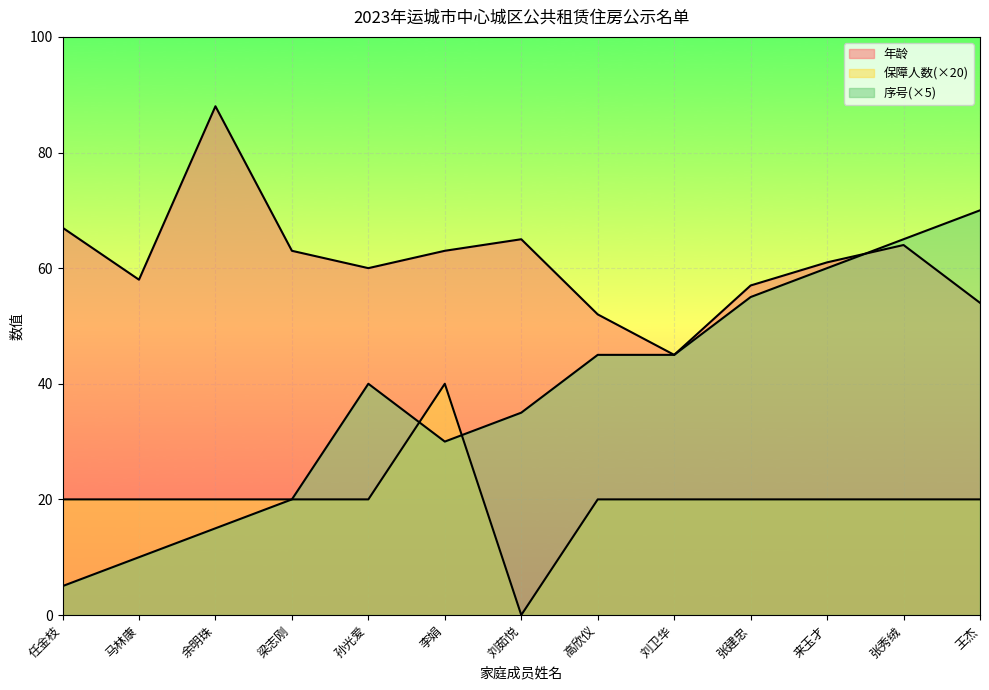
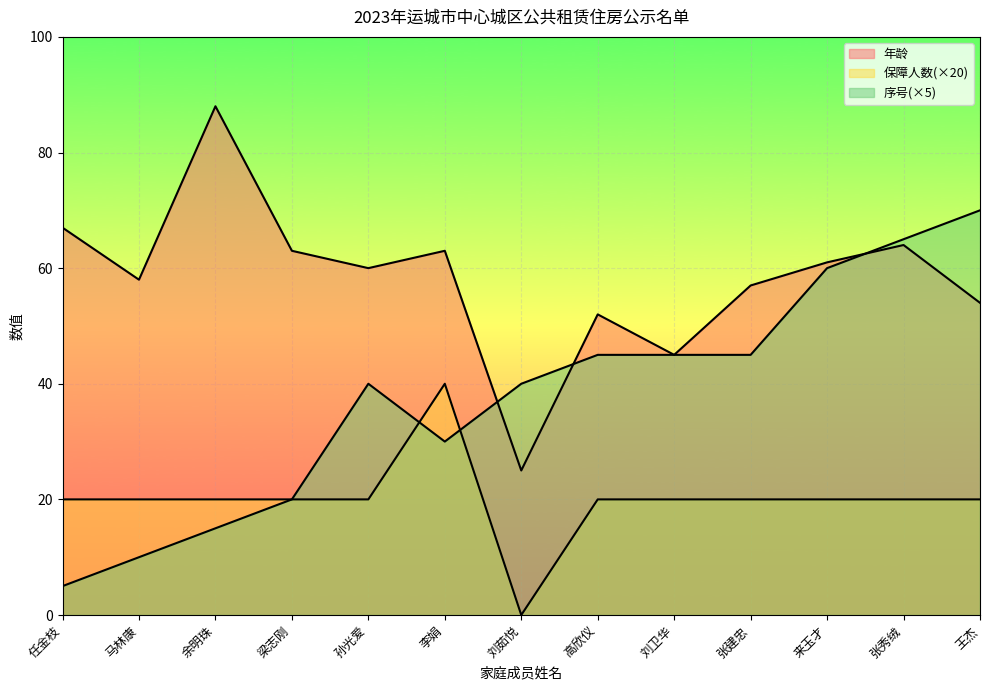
  {
    "年龄": {
      "任金枝": 67,
      "马林康": 58,
      "余明珠": 88,
      "梁志刚": 63,
      "孙光爱": 60,
      "李娟": 63,
-     "刘茹悦": 65,
+     "刘茹悦": 25,
      "高欣仪": 52,
      "张建忠": 57,
      "来玉才": 61,
      "张秀绒": 64,
      "王杰": 54
    },
    "保障人数(×20)": {
      "任金枝": 20,
      "马林康": 20,
      "余明珠": 20,
      "孙光爱": 20,
      "李娟": 40,
      "刘茹悦": 0,
      "高欣仪": 20,
      "刘卫华": 20,
      "张建忠": 20,
      "来玉才": 20,
      "张秀绒": 20,
      "王杰": 20
    },
    "序号(×5)": {
      "任金枝": 5,
      "马林康": 10,
      "余明珠": 15,
      "孙光爱": 40,
      "李娟": 30,
-     "刘茹悦": 35,
+     "刘茹悦": 40,
      "高欣仪": 45,
-     "张建忠": 55,
+     "张建忠": 45,
      "来玉才": 60,
      "张秀绒": 65,
      "王杰": 70
    }
  }
